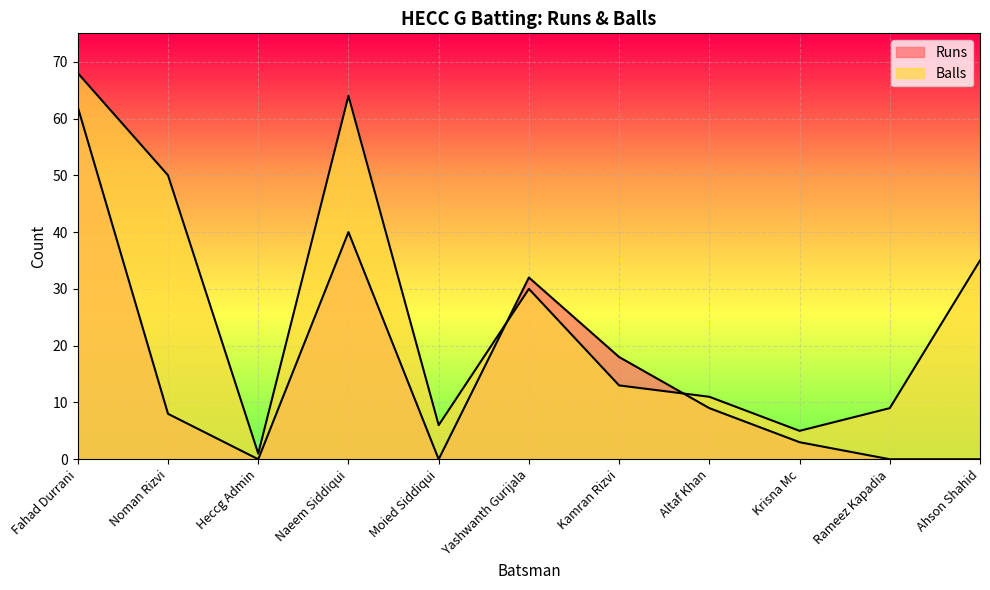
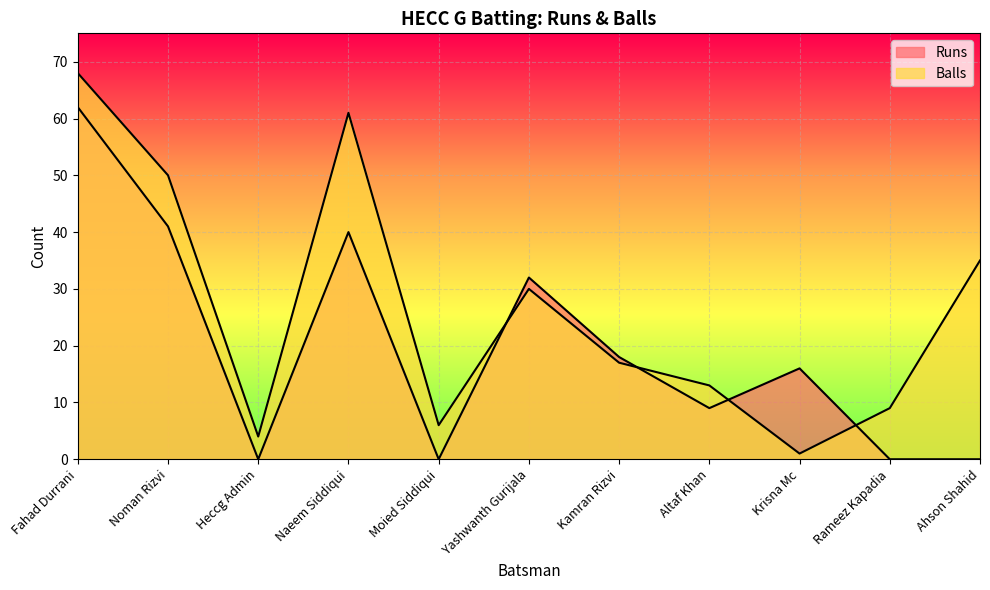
  {
    "Runs": {
      "Fahad Durrani": 62,
-     "Noman Rizvi": 8,
+     "Noman Rizvi": 41,
      "Heccg Admin": 0,
      "Naeem Siddiqui": 40,
      "Moied Siddiqui": 0,
      "Yashwanth Gurijala": 32,
      "Kamran Rizvi": 18,
      "Altaf Khan": 9,
-     "Krisna Mc": 3,
+     "Krisna Mc": 16,
      "Rameez Kapadia": 0,
      "Ahson Shahid": 0
    },
    "Balls": {
      "Fahad Durrani": 68,
      "Noman Rizvi": 50,
-     "Heccg Admin": 1,
-     "Naeem Siddiqui": 64,
+     "Heccg Admin": 4,
+     "Naeem Siddiqui": 61,
      "Moied Siddiqui": 6,
      "Yashwanth Gurijala": 30,
-     "Kamran Rizvi": 13,
-     "Altaf Khan": 11,
-     "Krisna Mc": 5,
+     "Kamran Rizvi": 17,
+     "Altaf Khan": 13,
+     "Krisna Mc": 1,
      "Rameez Kapadia": 9,
      "Ahson Shahid": 35
    }
  }
